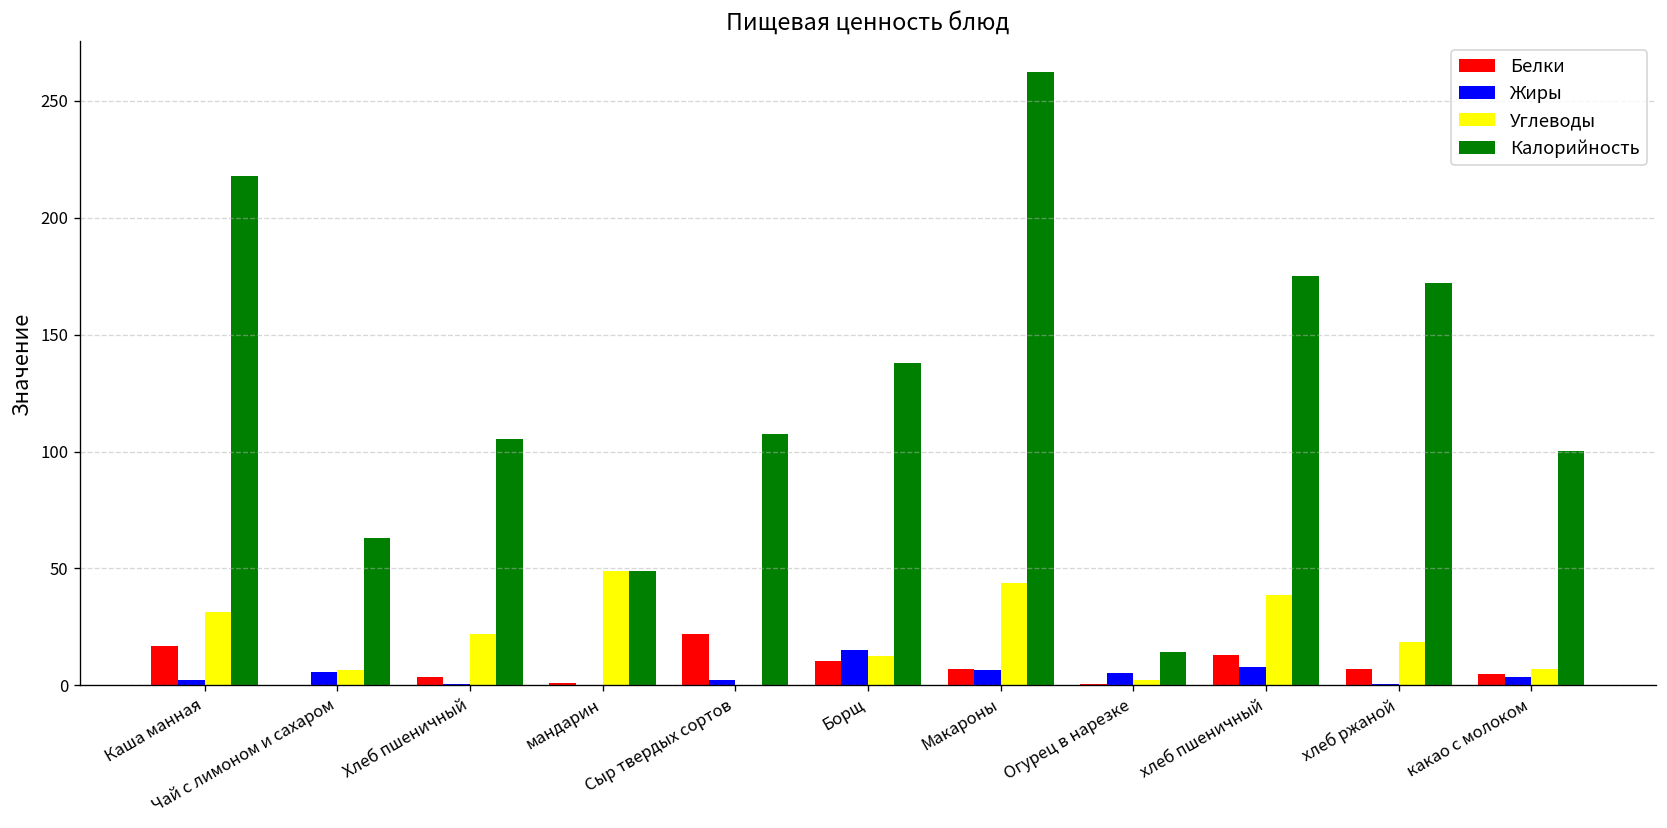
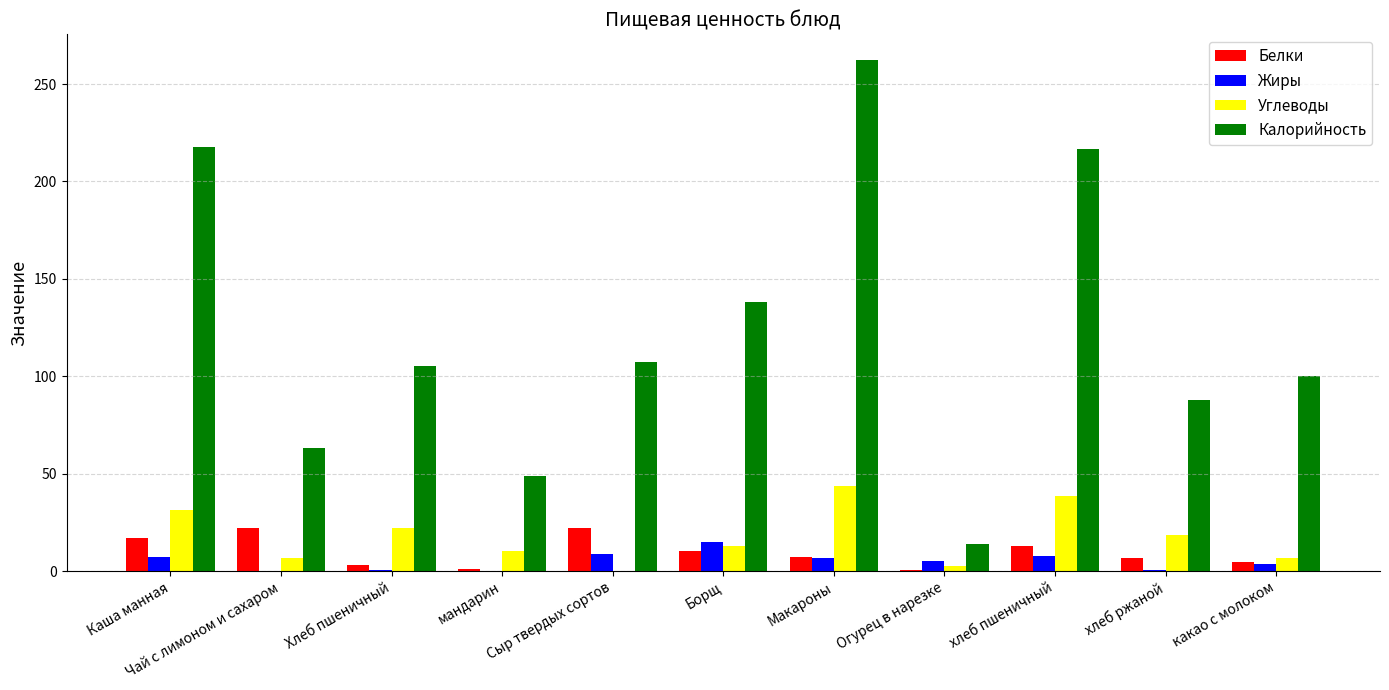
  {
    "Белки": {
      "Каша манная": 17,
-     "Чай с лимоном и сахаром": 0,
+     "Чай с лимоном и сахаром": 22,
      "Хлеб пшеничный": 3,
      "Сыр твердых сортов": 22,
      "Борщ": 11,
      "Макароны": 7,
      "хлеб пшеничный": 13,
      "хлеб ржаной": 7,
      "какао с молоком": 5
    },
    "Жиры": {
-     "Каша манная": 2,
-     "Чай с лимоном и сахаром": 6,
-     "Сыр твердых сортов": 2,
+     "Каша манная": 7,
+     "Чай с лимоном и сахаром": 0,
+     "Сыр твердых сортов": 9,
      "Борщ": 15,
      "Макароны": 7,
      "Огурец в нарезке": 5,
      "хлеб пшеничный": 8,
      "какао с молоком": 4
    },
    "Углеводы": {
      "Каша манная": 32,
      "Чай с лимоном и сахаром": 7,
      "Хлеб пшеничный": 22,
-     "мандарин": 49,
+     "мандарин": 11,
      "Сыр твердых сортов": 0,
      "Борщ": 13,
      "Макароны": 44,
      "Огурец в нарезке": 3,
      "хлеб пшеничный": 39,
      "хлеб ржаной": 18,
      "какао с молоком": 7
    },
    "Калорийность": {
      "Каша манная": 218,
      "Чай с лимоном и сахаром": 63,
      "Хлеб пшеничный": 106,
      "мандарин": 49,
      "Сыр твердых сортов": 108,
      "Борщ": 138,
      "Макароны": 262,
      "Огурец в нарезке": 14,
-     "хлеб пшеничный": 175,
-     "хлеб ржаной": 172,
+     "хлеб пшеничный": 217,
+     "хлеб ржаной": 88,
      "какао с молоком": 100
    }
  }
